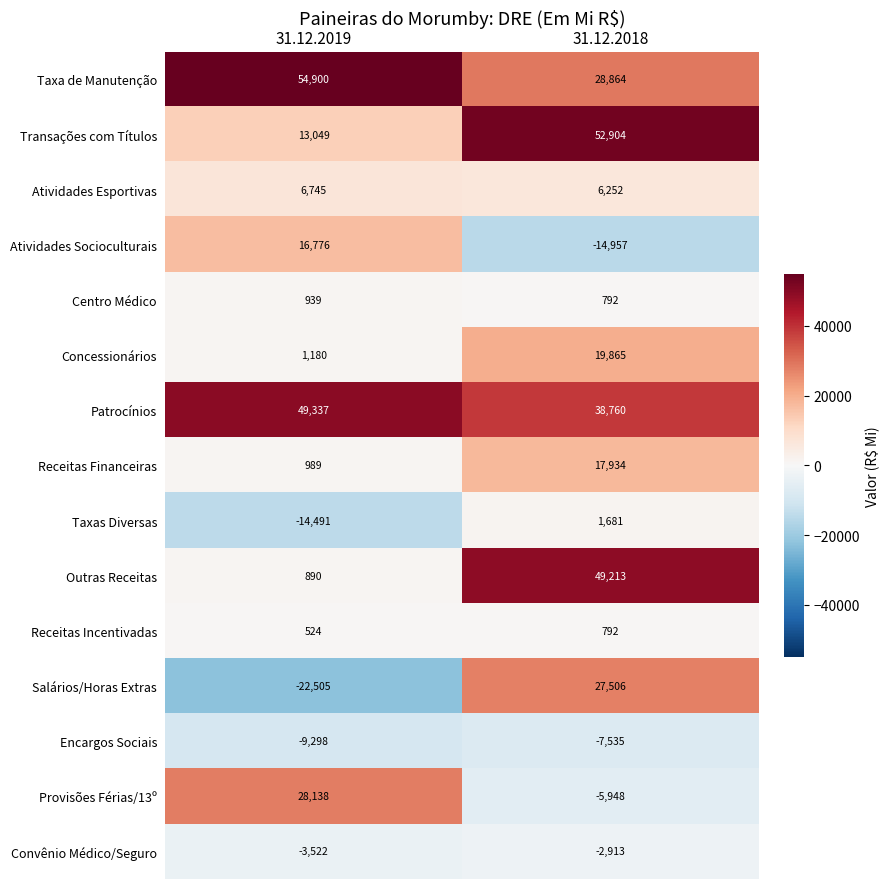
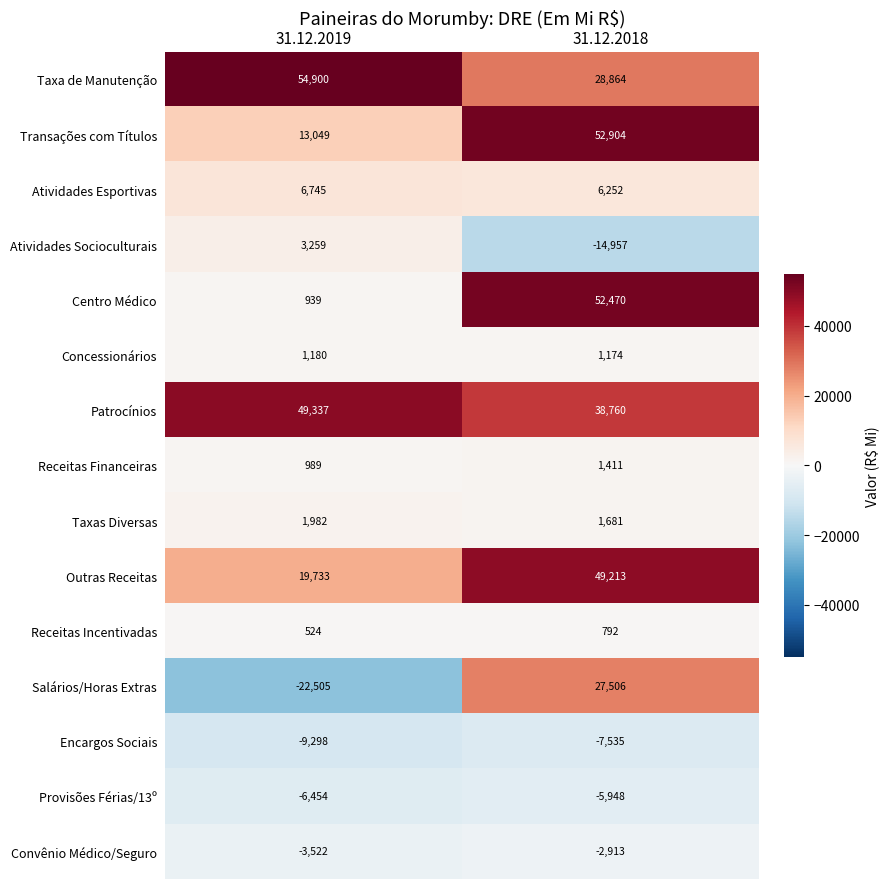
  {
    "Taxa de Manutenção": {
      "31.12.2019": "54,900",
      "31.12.2018": "28,864"
    },
    "Transações com Títulos": {
      "31.12.2019": "13,049",
      "31.12.2018": "52,904"
    },
    "Atividades Esportivas": {
      "31.12.2019": "6,745",
      "31.12.2018": "6,252"
    },
    "Atividades Socioculturais": {
-     "31.12.2019": "16,776",
+     "31.12.2019": "3,259",
      "31.12.2018": "-14,957"
    },
    "Centro Médico": {
      "31.12.2019": "939",
-     "31.12.2018": "792"
+     "31.12.2018": "52,470"
    },
    "Concessionários": {
      "31.12.2019": "1,180",
-     "31.12.2018": "19,865"
+     "31.12.2018": "1,174"
    },
    "Patrocínios": {
      "31.12.2019": "49,337",
      "31.12.2018": "38,760"
    },
    "Receitas Financeiras": {
      "31.12.2019": "989",
-     "31.12.2018": "17,934"
+     "31.12.2018": "1,411"
    },
    "Taxas Diversas": {
-     "31.12.2019": "-14,491",
+     "31.12.2019": "1,982",
      "31.12.2018": "1,681"
    },
    "Outras Receitas": {
-     "31.12.2019": "890",
+     "31.12.2019": "19,733",
      "31.12.2018": "49,213"
    },
    "Receitas Incentivadas": {
      "31.12.2019": "524",
      "31.12.2018": "792"
    },
    "Salários/Horas Extras": {
      "31.12.2019": "-22,505",
      "31.12.2018": "27,506"
    },
    "Encargos Sociais": {
      "31.12.2019": "-9,298",
      "31.12.2018": "-7,535"
    },
    "Provisões Férias/13º": {
-     "31.12.2019": "28,138",
+     "31.12.2019": "-6,454",
      "31.12.2018": "-5,948"
    },
    "Convênio Médico/Seguro": {
      "31.12.2019": "-3,522",
      "31.12.2018": "-2,913"
    }
  }
